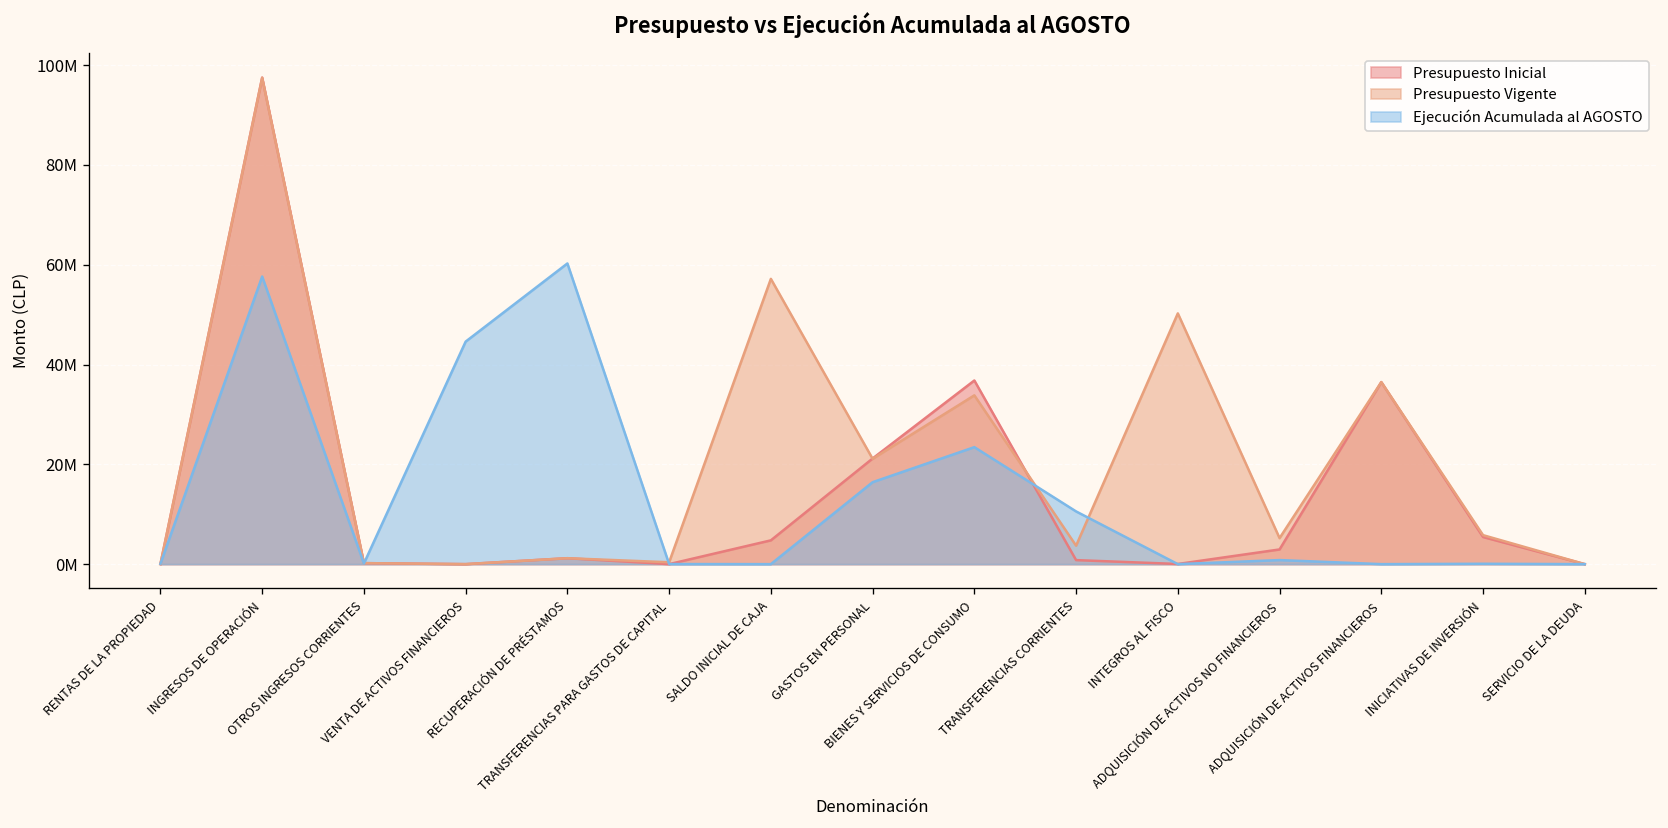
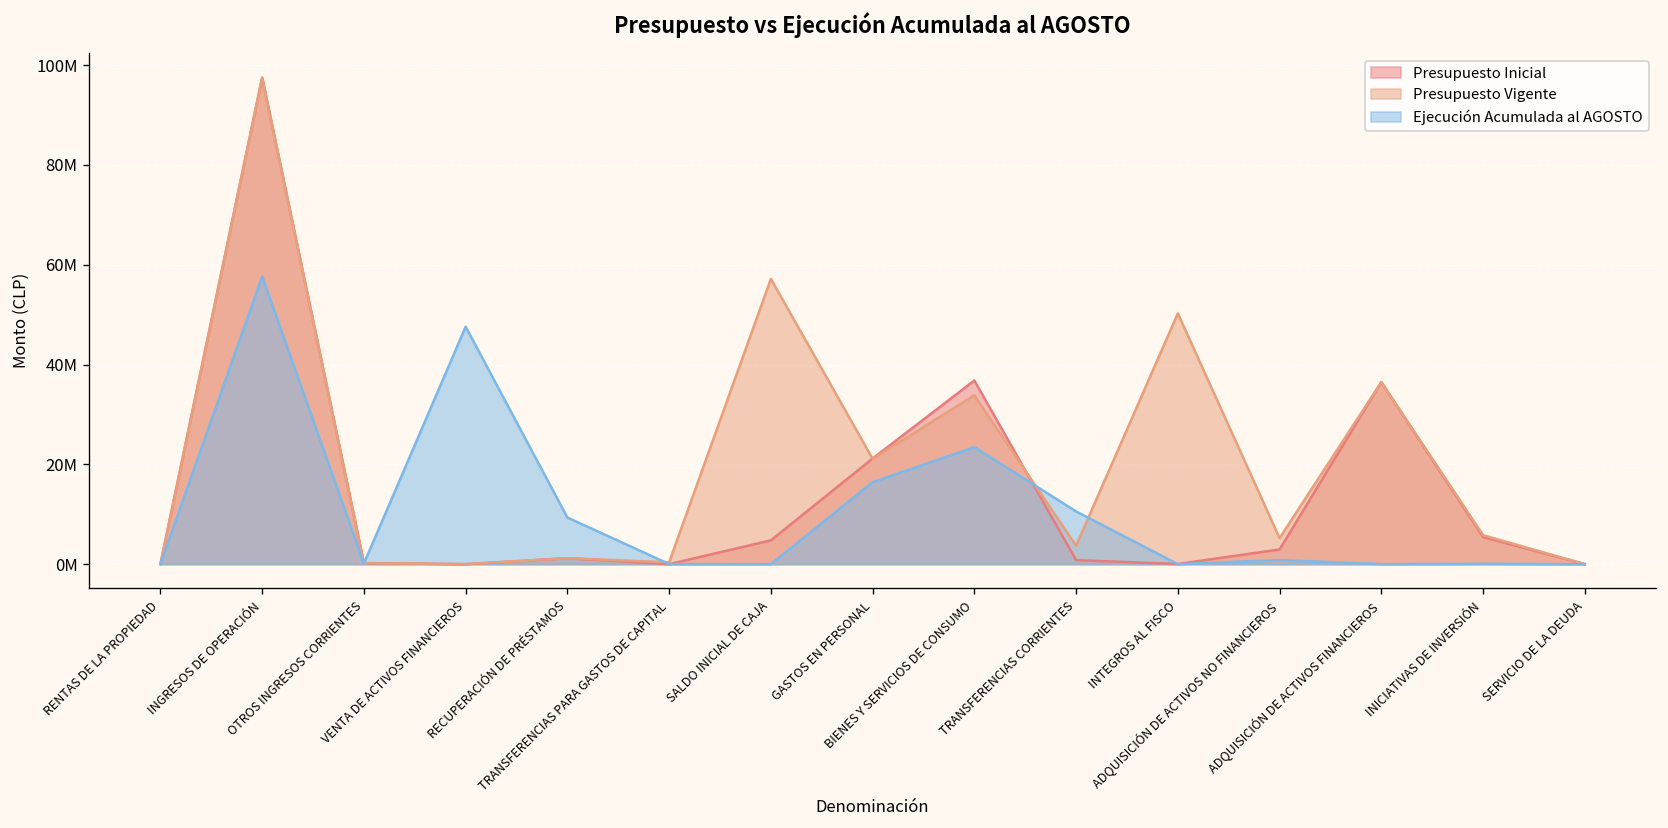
  {
    "Ejecución Acumulada al AGOSTO": {
      "INGRESOS DE OPERACIÓN": 58000000,
-     "VENTA DE ACTIVOS FINANCIEROS": 45000000,
-     "RECUPERACIÓN DE PRÉSTAMOS": 60000000,
+     "VENTA DE ACTIVOS FINANCIEROS": 48000000,
+     "RECUPERACIÓN DE PRÉSTAMOS": 9000000,
      "SALDO INICIAL DE CAJA": 0,
      "GASTOS EN PERSONAL": 16000000,
      "BIENES Y SERVICIOS DE CONSUMO": 23000000,
      "TRANSFERENCIAS CORRIENTES": 11000000,
      "ADQUISICIÓN DE ACTIVOS NO FINANCIEROS": 1000000,
      "ADQUISICIÓN DE ACTIVOS FINANCIEROS": 0,
      "INICIATIVAS DE INVERSIÓN": 0
    }
  }
